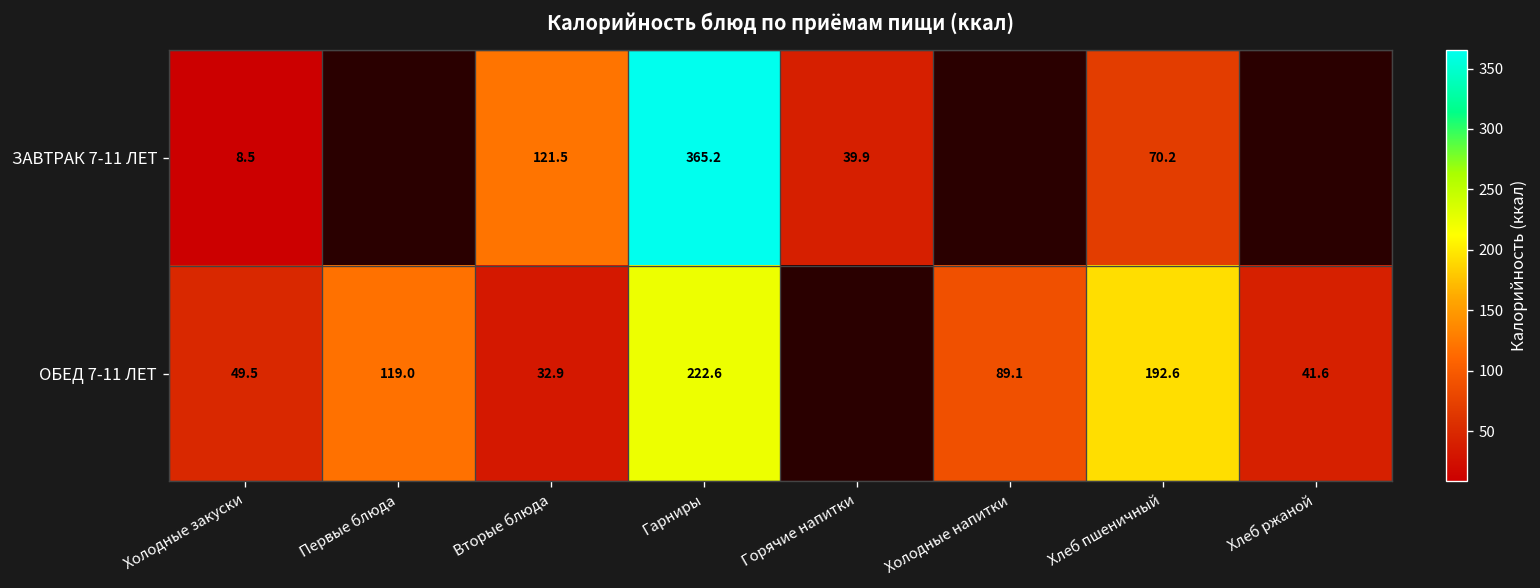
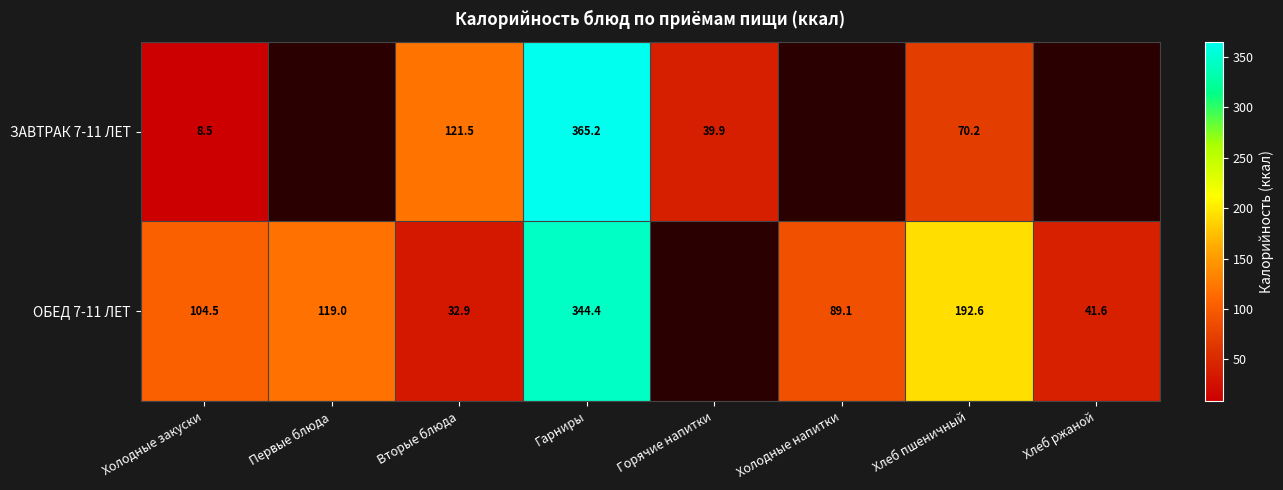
  {
    "ЗАВТРАК 7-11 ЛЕТ": {
      "Холодные закуски": 8.5,
      "Вторые блюда": 121.5,
      "Гарниры": 365.2,
      "Горячие напитки": 39.9,
      "Хлеб пшеничный": 70.2
    },
    "ОБЕД 7-11 ЛЕТ": {
-     "Холодные закуски": 49.5,
+     "Холодные закуски": 104.5,
      "Первые блюда": 119.0,
      "Вторые блюда": 32.9,
-     "Гарниры": 222.6,
+     "Гарниры": 344.4,
      "Холодные напитки": 89.1,
      "Хлеб пшеничный": 192.6,
      "Хлеб ржаной": 41.6
    }
  }
